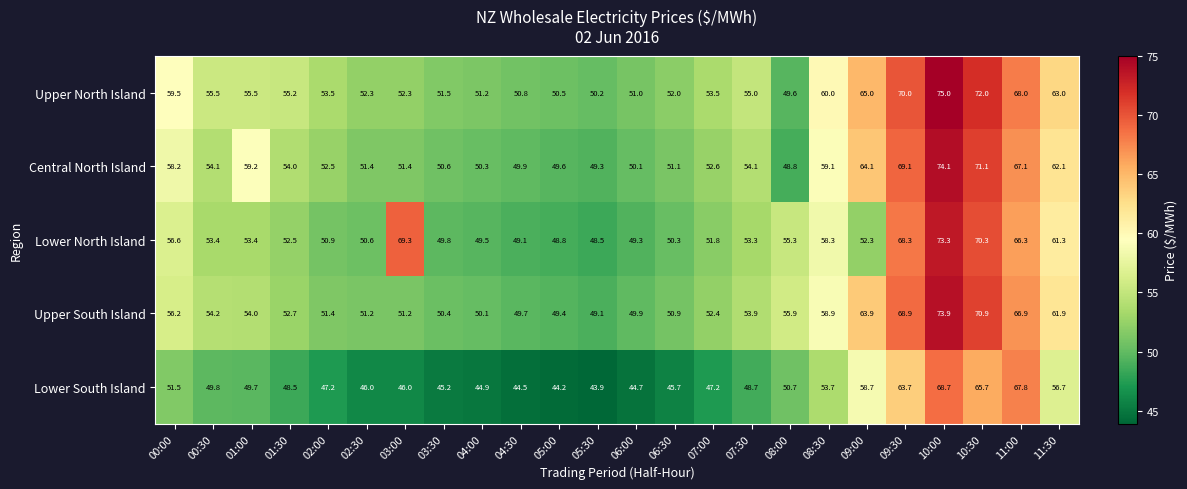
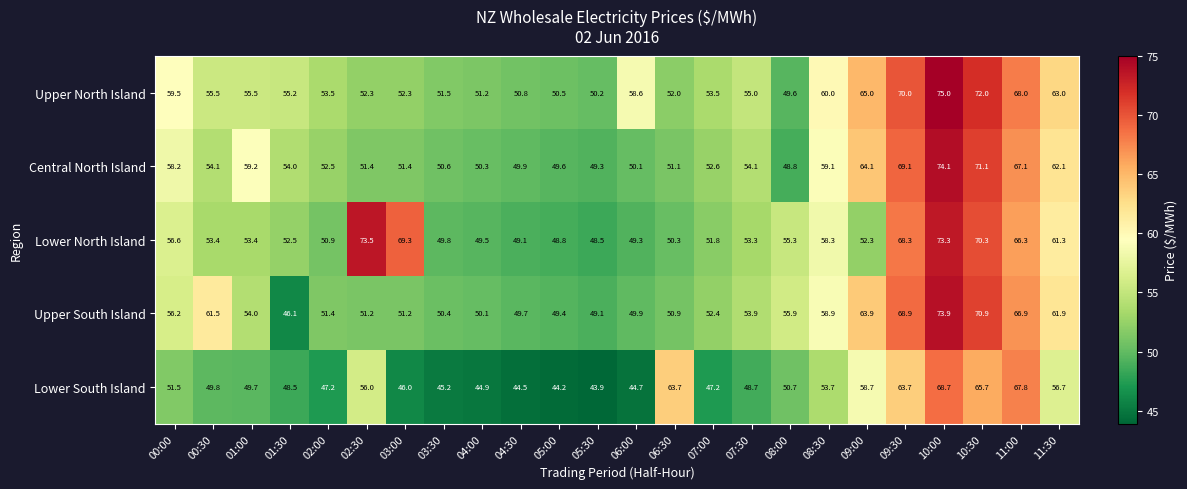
  {
    "Upper North Island": {
      "00:00": 59.5,
      "00:30": 55.5,
      "01:00": 55.5,
      "01:30": 55.2,
      "02:00": 53.5,
      "02:30": 52.3,
      "03:00": 52.3,
      "03:30": 51.5,
      "04:00": 51.2,
      "04:30": 50.8,
      "05:00": 50.5,
      "05:30": 50.2,
-     "06:00": 51.0,
+     "06:00": 58.6,
      "06:30": 52.0,
      "07:00": 53.5,
      "07:30": 55.0,
      "08:00": 49.6,
      "08:30": 60.0,
      "09:00": 65.0,
      "09:30": 70.0,
      "10:00": 75.0,
      "10:30": 72.0,
      "11:00": 68.0,
      "11:30": 63.0
    },
    "Central North Island": {
      "00:00": 58.2,
      "00:30": 54.1,
      "01:00": 59.2,
      "01:30": 54.0,
      "02:00": 52.5,
      "02:30": 51.4,
      "03:00": 51.4,
      "03:30": 50.6,
      "04:00": 50.3,
      "04:30": 49.9,
      "05:00": 49.6,
      "05:30": 49.3,
      "06:00": 50.1,
      "06:30": 51.1,
      "07:00": 52.6,
      "07:30": 54.1,
      "08:00": 48.8,
      "08:30": 59.1,
      "09:00": 64.1,
      "09:30": 69.1,
      "10:00": 74.1,
      "10:30": 71.1,
      "11:00": 67.1,
      "11:30": 62.1
    },
    "Lower North Island": {
      "00:00": 56.6,
      "00:30": 53.4,
      "01:00": 53.4,
      "01:30": 52.5,
      "02:00": 50.9,
-     "02:30": 50.6,
+     "02:30": 73.5,
      "03:00": 69.3,
      "03:30": 49.8,
      "04:00": 49.5,
      "04:30": 49.1,
      "05:00": 48.8,
      "05:30": 48.5,
      "06:00": 49.3,
      "06:30": 50.3,
      "07:00": 51.8,
      "07:30": 53.3,
      "08:00": 55.3,
      "08:30": 58.3,
      "09:00": 52.3,
      "09:30": 68.3,
      "10:00": 73.3,
      "10:30": 70.3,
      "11:00": 66.3,
      "11:30": 61.3
    },
    "Upper South Island": {
      "00:00": 56.2,
-     "00:30": 54.2,
+     "00:30": 61.5,
      "01:00": 54.0,
-     "01:30": 52.7,
+     "01:30": 46.1,
      "02:00": 51.4,
      "02:30": 51.2,
      "03:00": 51.2,
      "03:30": 50.4,
      "04:00": 50.1,
      "04:30": 49.7,
      "05:00": 49.4,
      "05:30": 49.1,
      "06:00": 49.9,
      "06:30": 50.9,
      "07:00": 52.4,
      "07:30": 53.9,
      "08:00": 55.9,
      "08:30": 58.9,
      "09:00": 63.9,
      "09:30": 68.9,
      "10:00": 73.9,
      "10:30": 70.9,
      "11:00": 66.9,
      "11:30": 61.9
    },
    "Lower South Island": {
      "00:00": 51.5,
      "00:30": 49.8,
      "01:00": 49.7,
      "01:30": 48.5,
      "02:00": 47.2,
-     "02:30": 46.0,
+     "02:30": 56.0,
      "03:00": 46.0,
      "03:30": 45.2,
      "04:00": 44.9,
      "04:30": 44.5,
      "05:00": 44.2,
      "05:30": 43.9,
      "06:00": 44.7,
-     "06:30": 45.7,
+     "06:30": 63.7,
      "07:00": 47.2,
      "07:30": 48.7,
      "08:00": 50.7,
      "08:30": 53.7,
      "09:00": 58.7,
      "09:30": 63.7,
      "10:00": 68.7,
      "10:30": 65.7,
      "11:00": 67.8,
      "11:30": 56.7
    }
  }
